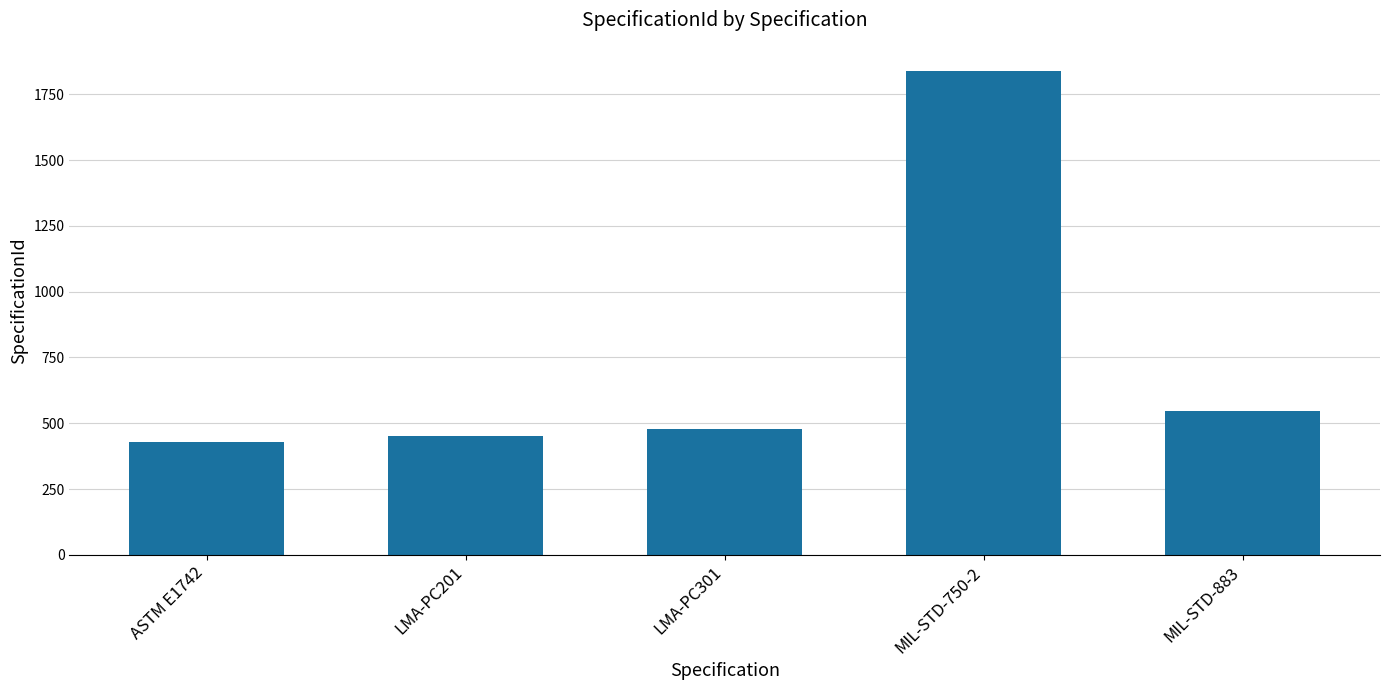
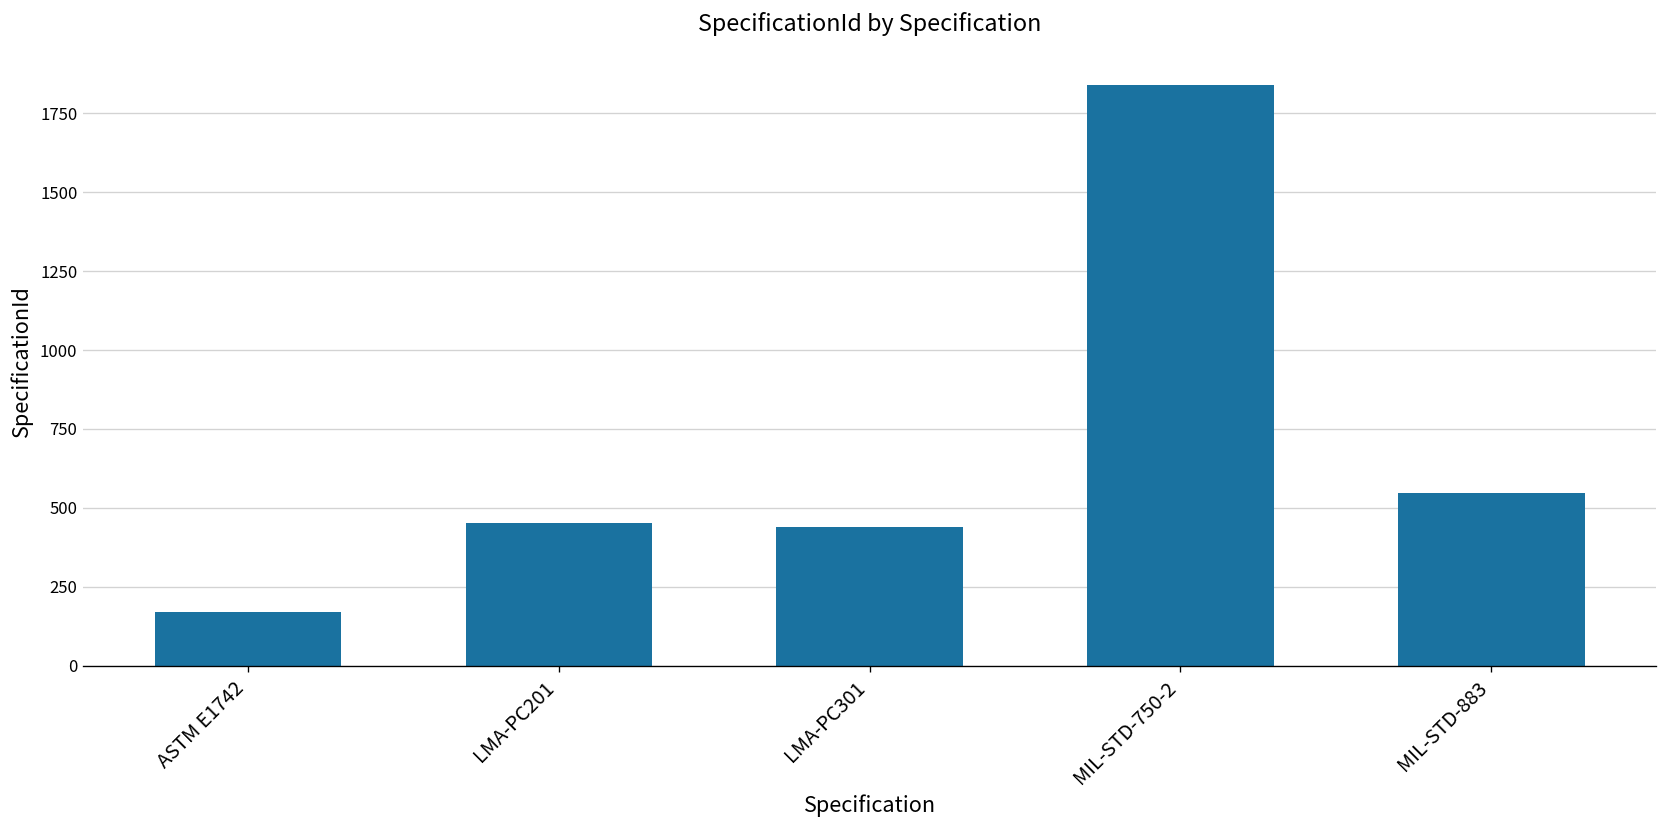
  {
-   "ASTM E1742": 430,
+   "ASTM E1742": 170,
    "LMA-PC201": 450,
-   "LMA-PC301": 480,
+   "LMA-PC301": 440,
    "MIL-STD-750-2": 1840,
    "MIL-STD-883": 550
  }
